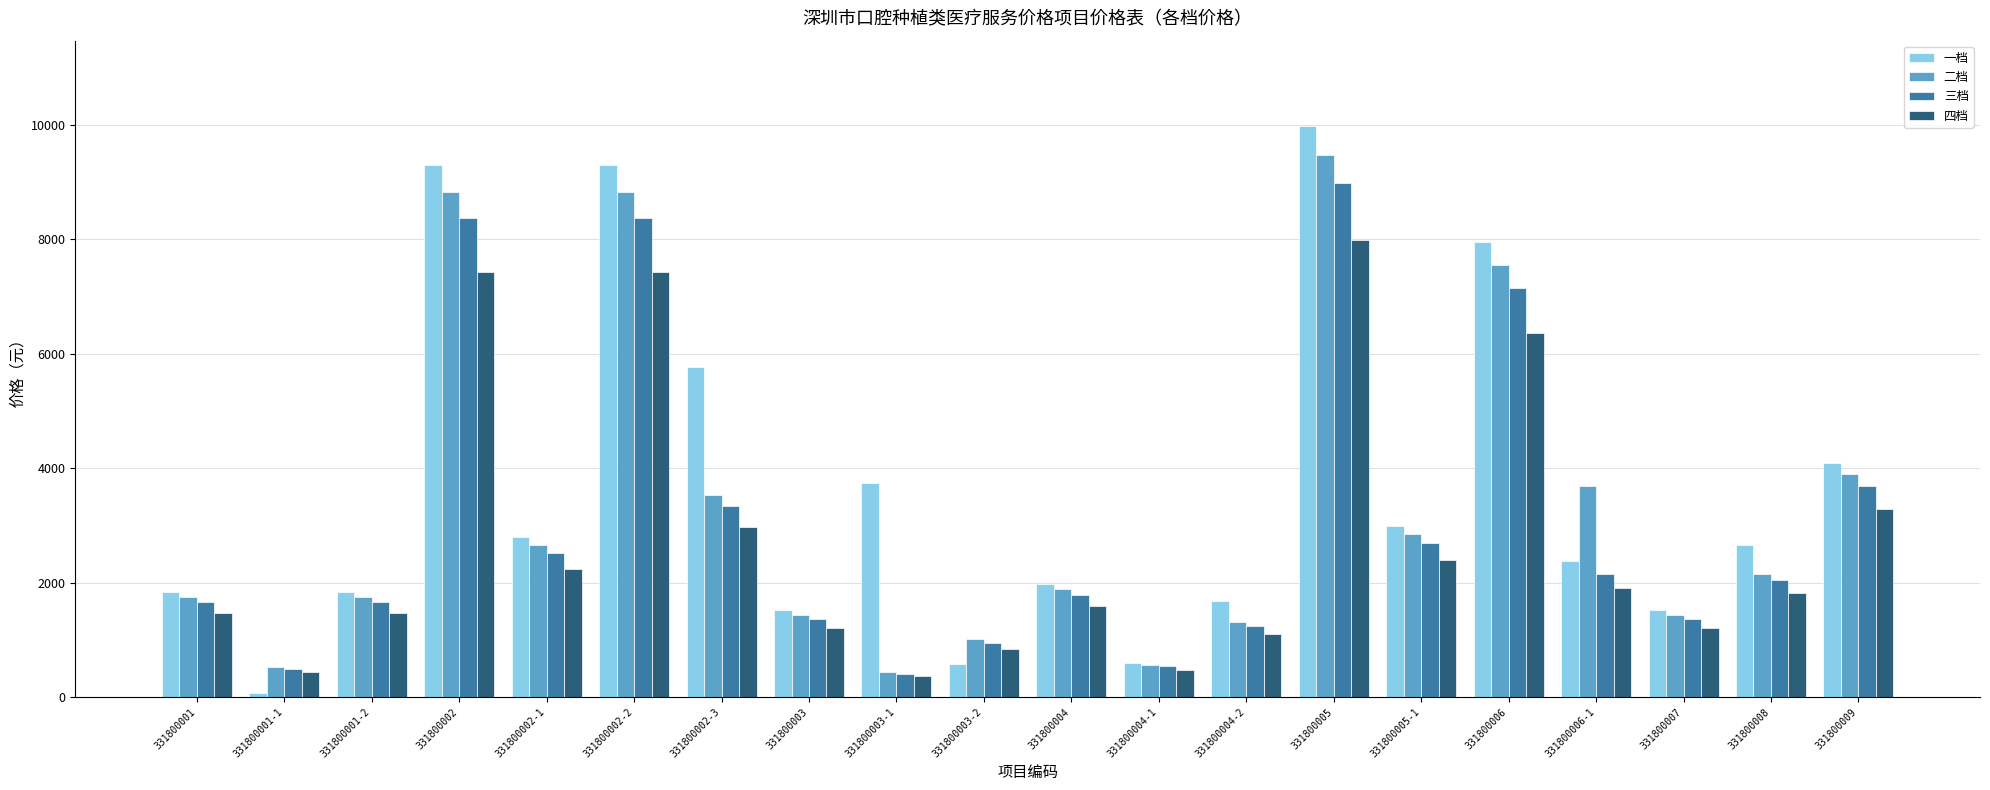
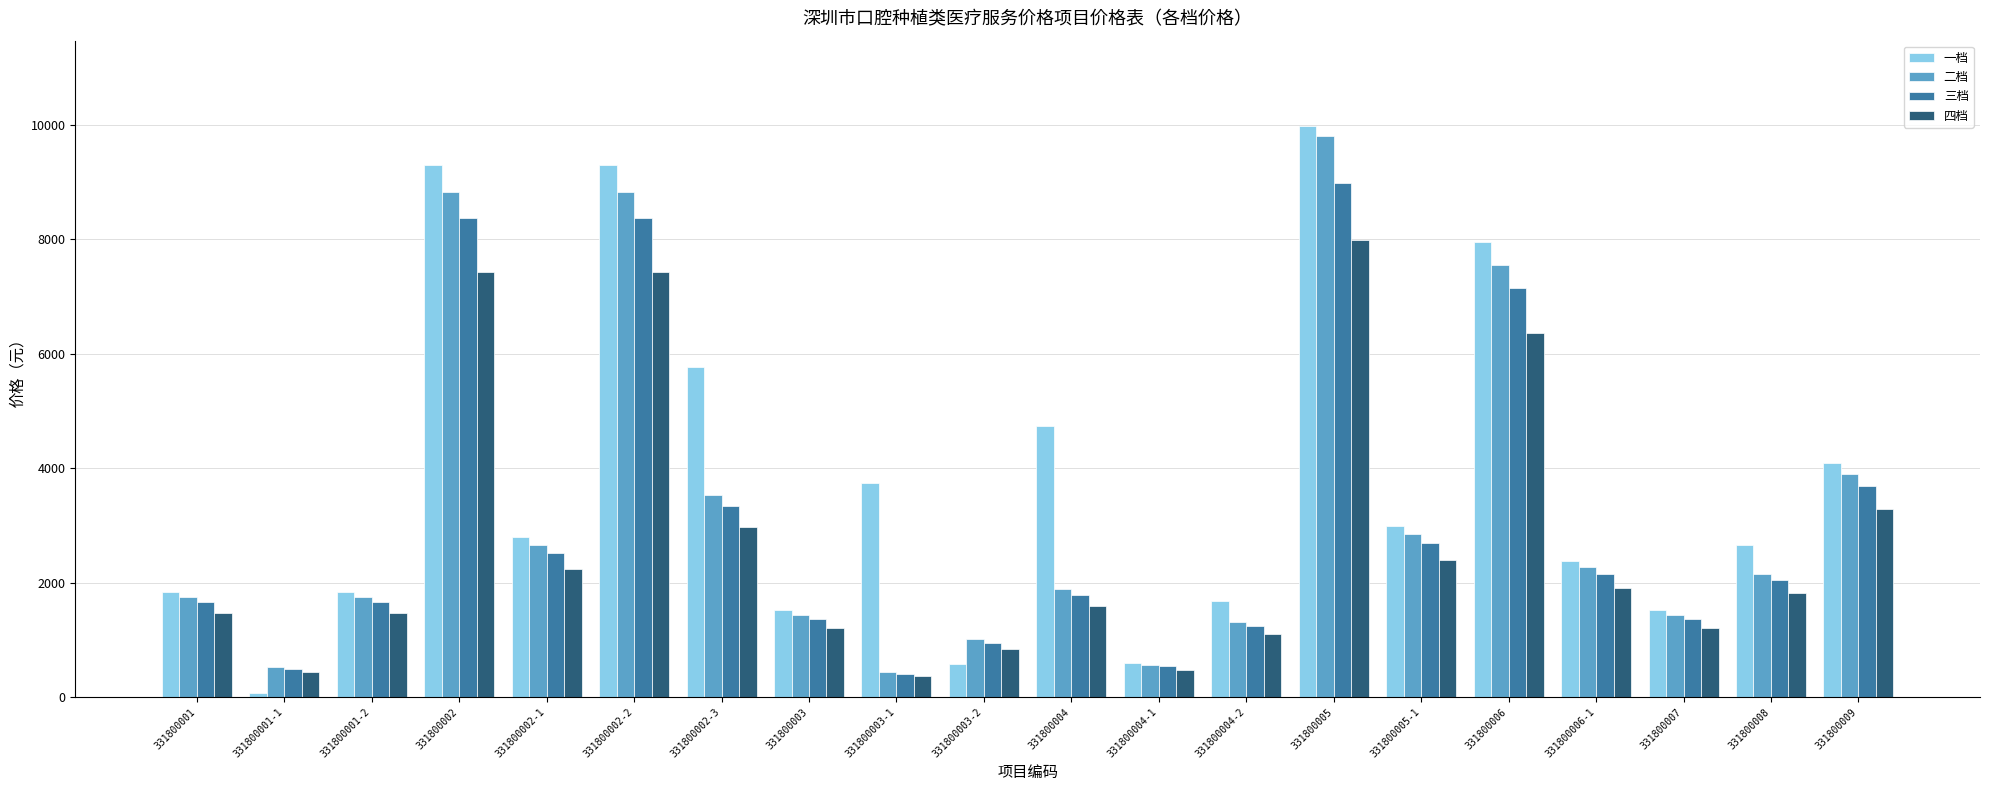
  {
    "一档": {
      "331800001": 1800,
      "331800001-1": 100,
      "331800001-2": 1800,
      "331800002": 9300,
      "331800002-1": 2800,
      "331800002-2": 9300,
      "331800002-3": 5800,
      "331800003": 1500,
      "331800003-1": 3700,
      "331800003-2": 600,
-     "331800004": 2000,
+     "331800004": 4700,
      "331800004-1": 600,
      "331800004-2": 1700,
      "331800005": 10000,
      "331800005-1": 3000,
      "331800006": 8000,
      "331800006-1": 2400,
      "331800007": 1500,
      "331800008": 2700,
      "331800009": 4100
    },
    "二档": {
      "331800001": 1700,
      "331800001-1": 500,
      "331800001-2": 1700,
      "331800002": 8800,
      "331800002-1": 2700,
      "331800002-2": 8800,
      "331800002-3": 3500,
      "331800003": 1400,
      "331800003-1": 400,
      "331800003-2": 1000,
      "331800004": 1900,
      "331800004-1": 600,
      "331800004-2": 1300,
-     "331800005": 9500,
+     "331800005": 9800,
      "331800005-1": 2800,
      "331800006": 7600,
-     "331800006-1": 3700,
+     "331800006-1": 2300,
      "331800007": 1400,
      "331800008": 2200,
      "331800009": 3900
    }
  }
